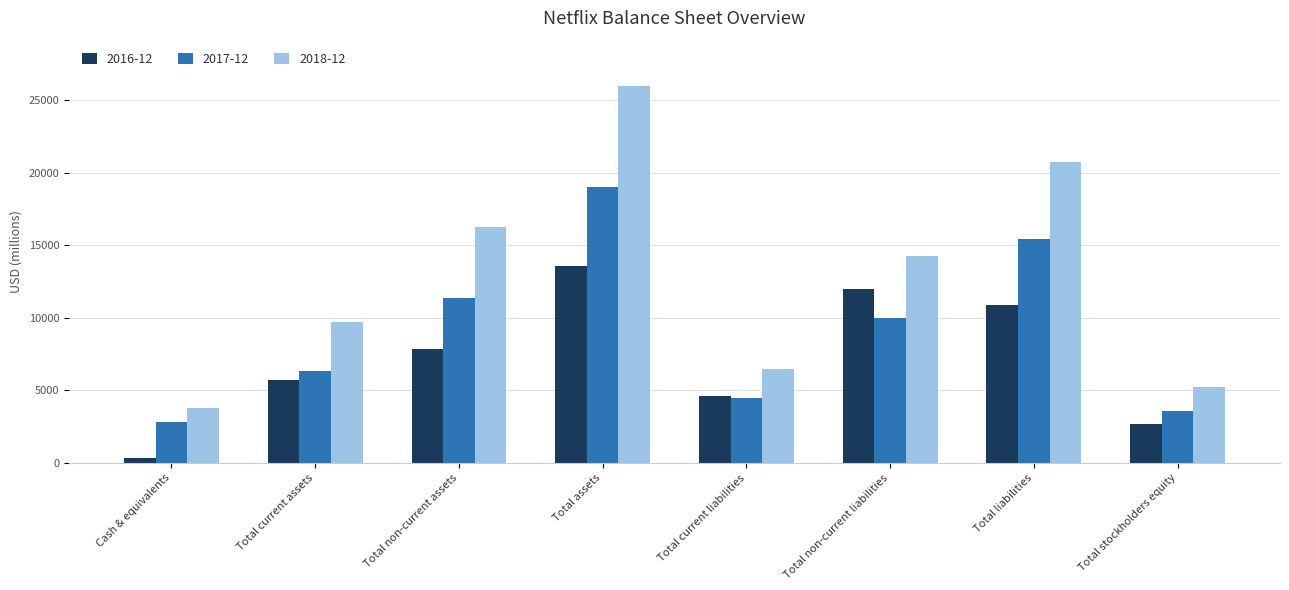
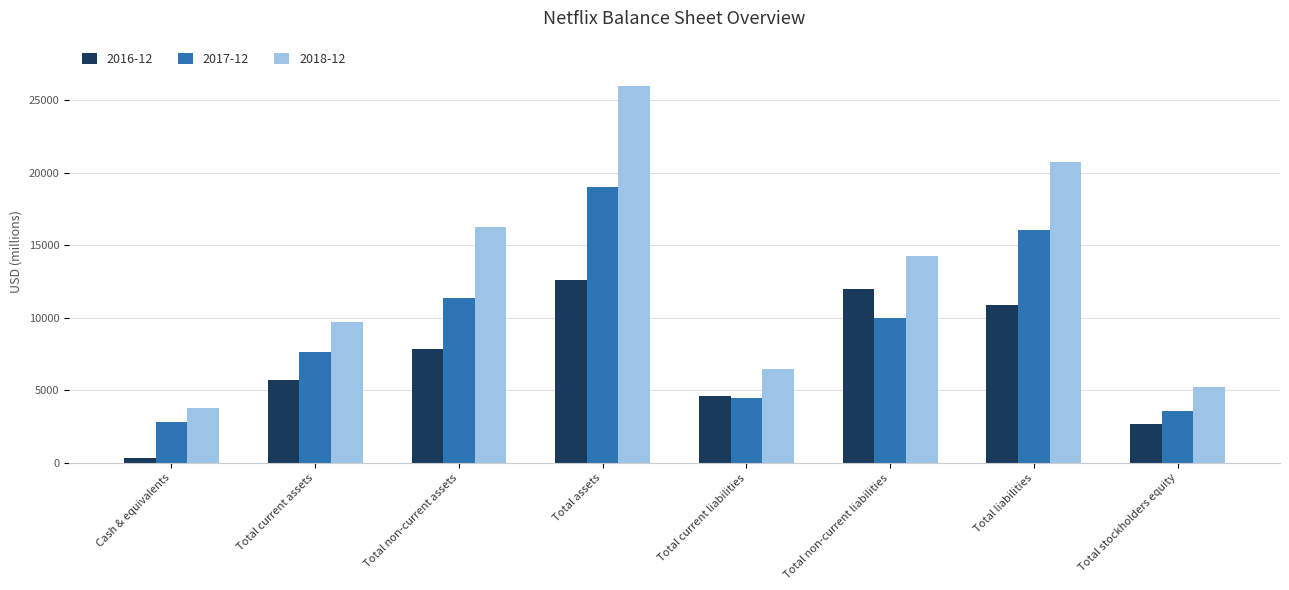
  {
    "2016-12": {
      "Cash & equivalents": 400,
      "Total current assets": 5700,
      "Total non-current assets": 7900,
-     "Total assets": 13600,
+     "Total assets": 12600,
      "Total current liabilities": 4600,
      "Total non-current liabilities": 12000,
      "Total liabilities": 10900,
      "Total stockholders equity": 2700
    },
    "2017-12": {
      "Cash & equivalents": 2800,
-     "Total current assets": 6300,
+     "Total current assets": 7700,
      "Total non-current assets": 11300,
      "Total assets": 19000,
      "Total current liabilities": 4500,
      "Total non-current liabilities": 10000,
-     "Total liabilities": 15400,
+     "Total liabilities": 16100,
      "Total stockholders equity": 3600
    },
    "2018-12": {
      "Cash & equivalents": 3800,
      "Total current assets": 9700,
      "Total non-current assets": 16300,
      "Total assets": 26000,
      "Total current liabilities": 6500,
      "Total non-current liabilities": 14200,
      "Total liabilities": 20700,
      "Total stockholders equity": 5200
    }
  }
